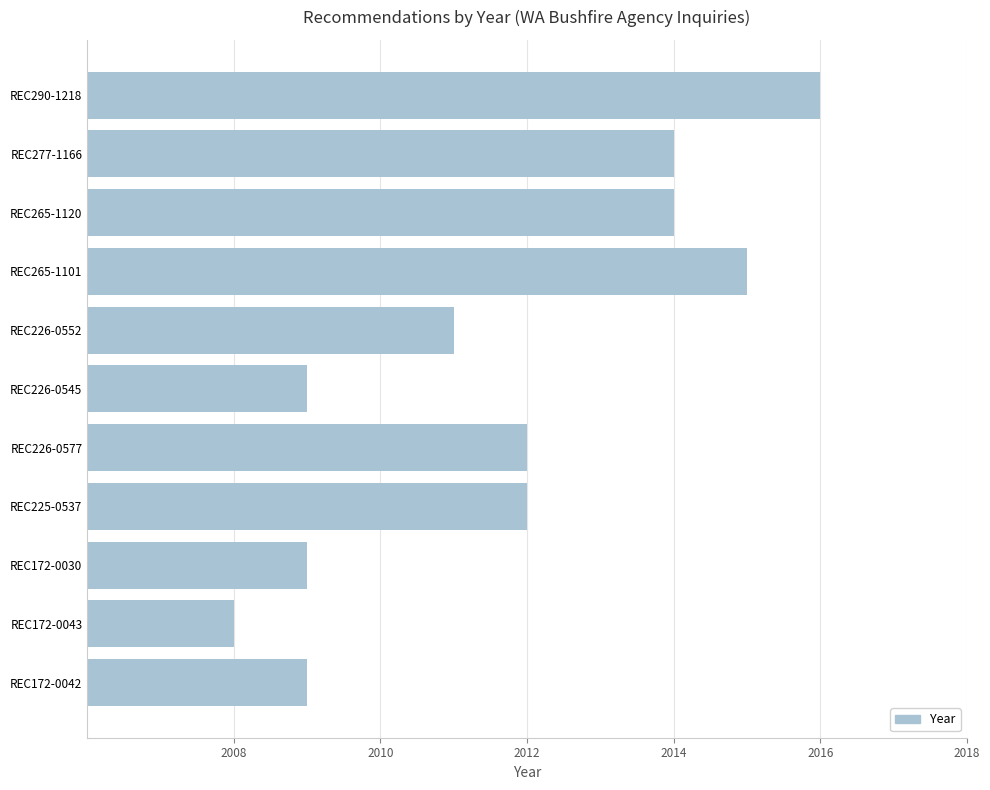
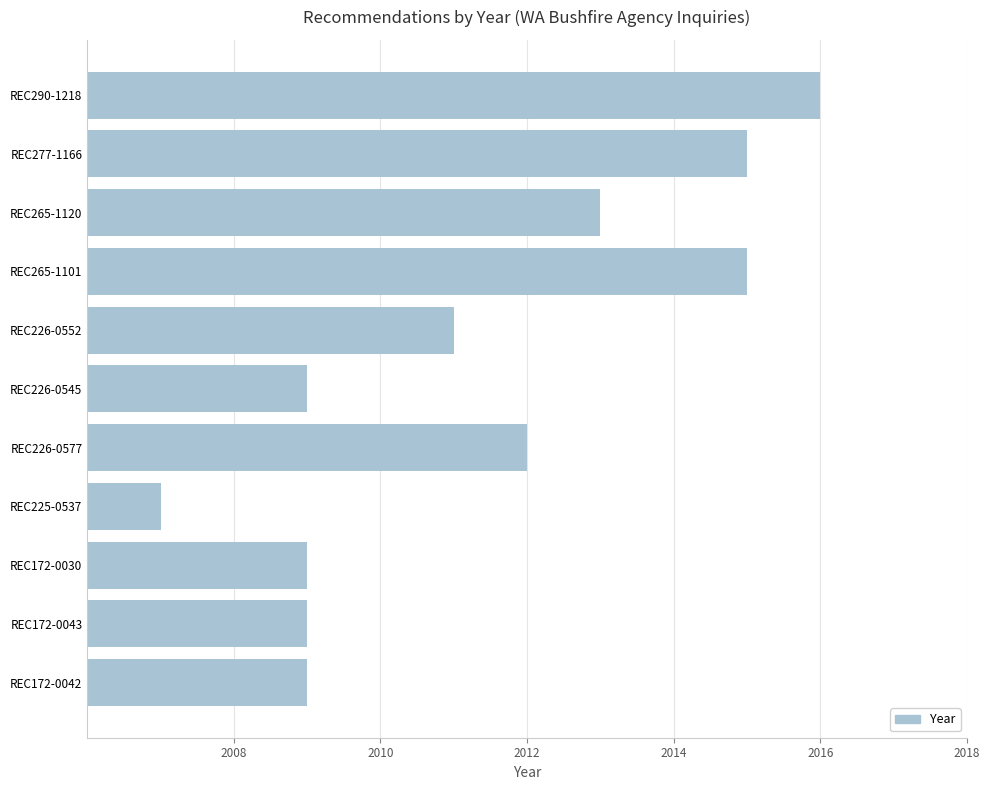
  {
    "REC290-1218": 2016,
-   "REC277-1166": 2014,
-   "REC265-1120": 2014,
+   "REC277-1166": 2015,
+   "REC265-1120": 2013,
    "REC265-1101": 2015,
    "REC226-0552": 2011,
    "REC226-0545": 2009,
    "REC226-0577": 2012,
-   "REC225-0537": 2012,
+   "REC225-0537": 2007,
    "REC172-0030": 2009,
-   "REC172-0043": 2008,
+   "REC172-0043": 2009,
    "REC172-0042": 2009
  }
